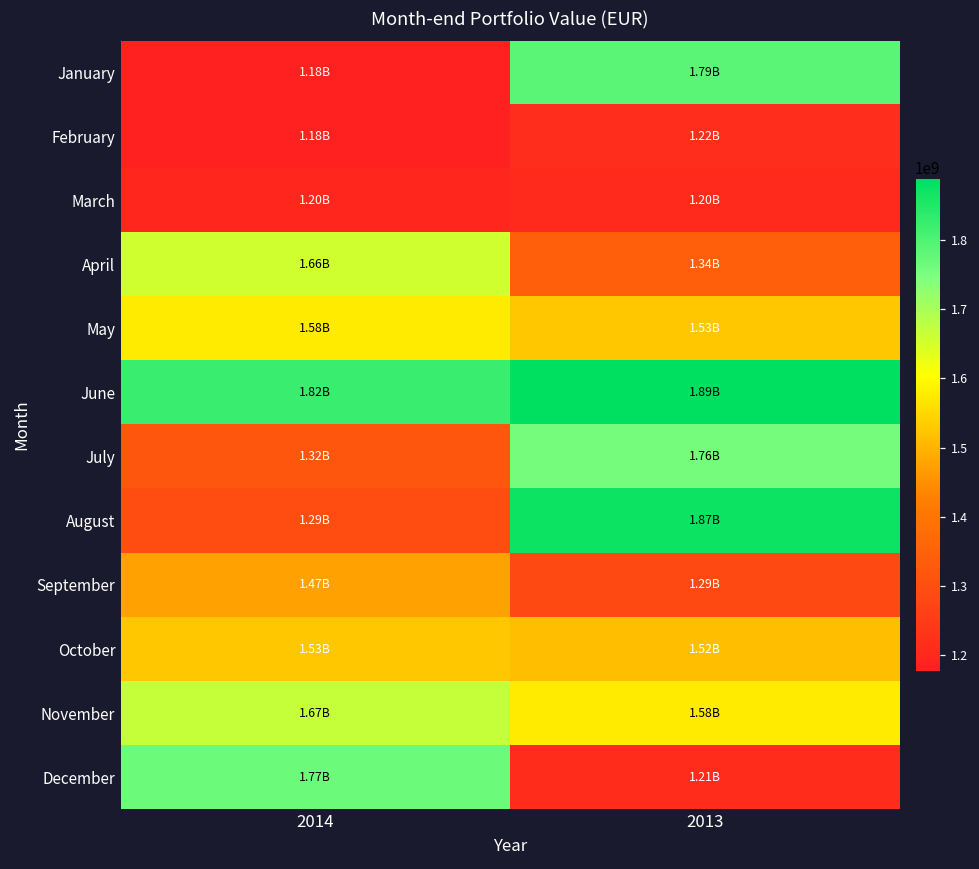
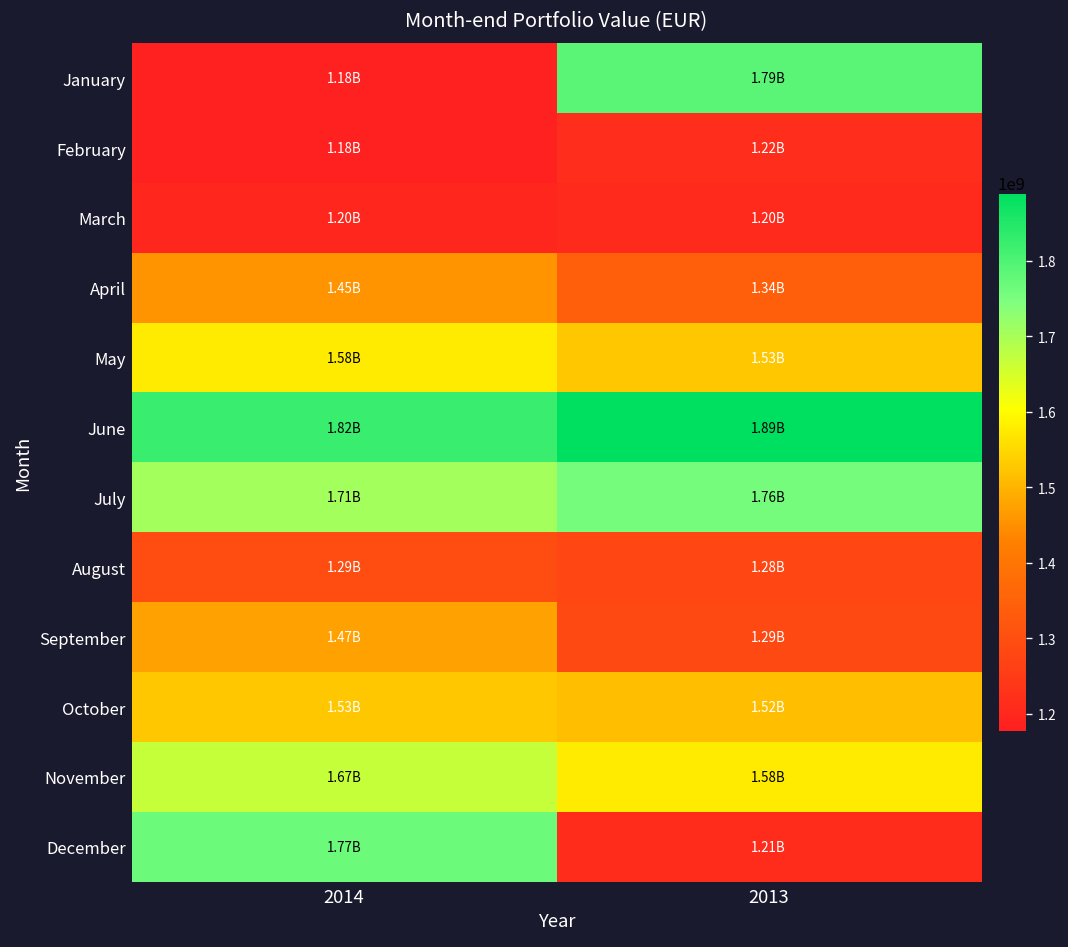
  {
    "January": {
      "2014": "1.18B",
      "2013": "1.79B"
    },
    "February": {
      "2014": "1.18B",
      "2013": "1.22B"
    },
    "March": {
      "2014": "1.20B",
      "2013": "1.20B"
    },
    "April": {
-     "2014": "1.66B",
+     "2014": "1.45B",
      "2013": "1.34B"
    },
    "May": {
      "2014": "1.58B",
      "2013": "1.53B"
    },
    "June": {
      "2014": "1.82B",
      "2013": "1.89B"
    },
    "July": {
-     "2014": "1.32B",
+     "2014": "1.71B",
      "2013": "1.76B"
    },
    "August": {
      "2014": "1.29B",
-     "2013": "1.87B"
+     "2013": "1.28B"
    },
    "September": {
      "2014": "1.47B",
      "2013": "1.29B"
    },
    "October": {
      "2014": "1.53B",
      "2013": "1.52B"
    },
    "November": {
      "2014": "1.67B",
      "2013": "1.58B"
    },
    "December": {
      "2014": "1.77B",
      "2013": "1.21B"
    }
  }
